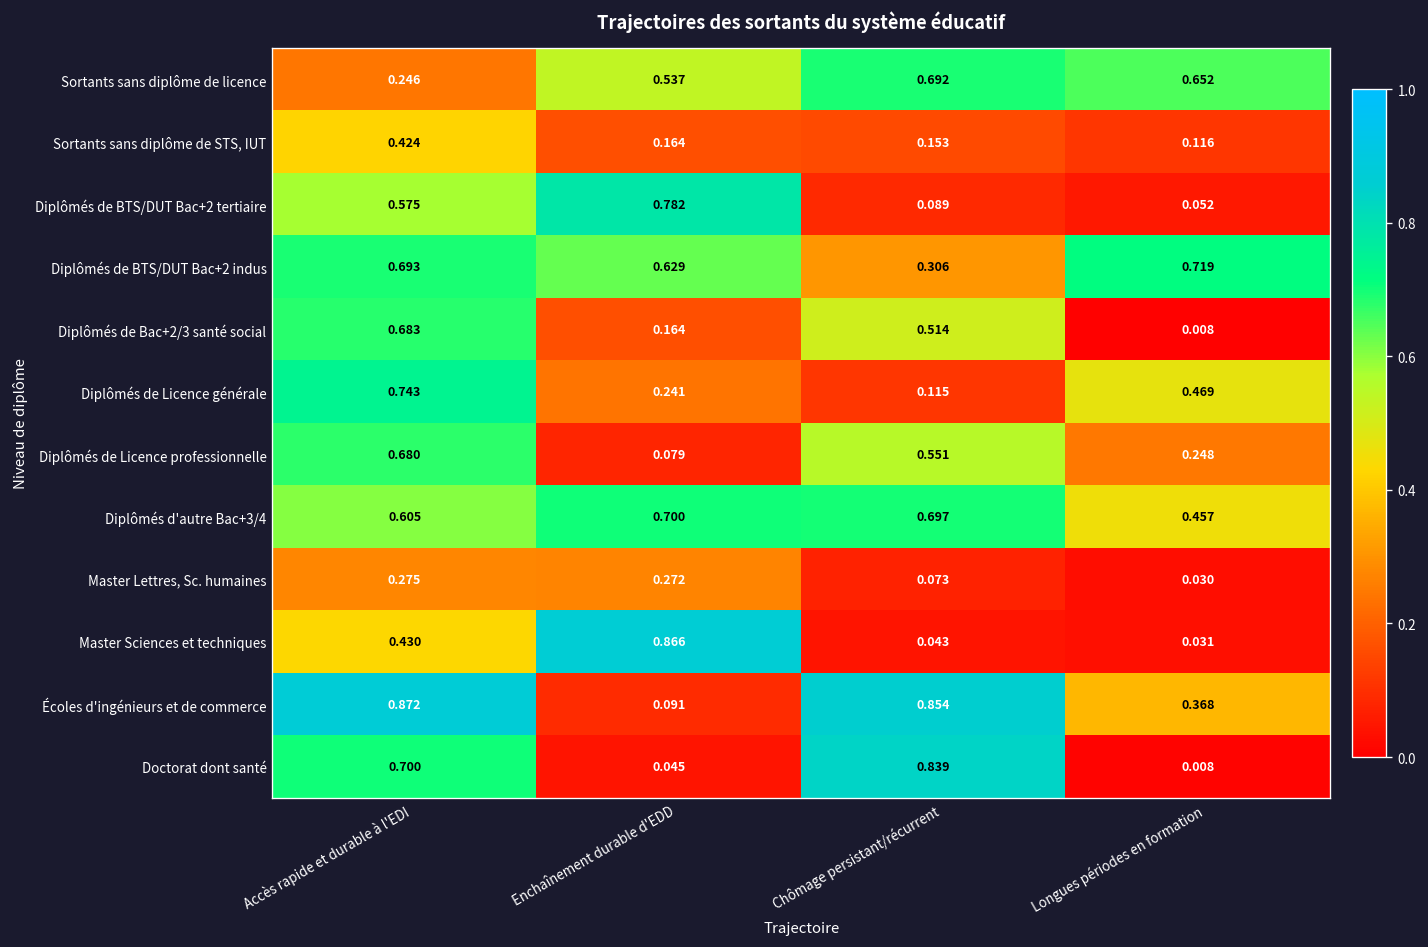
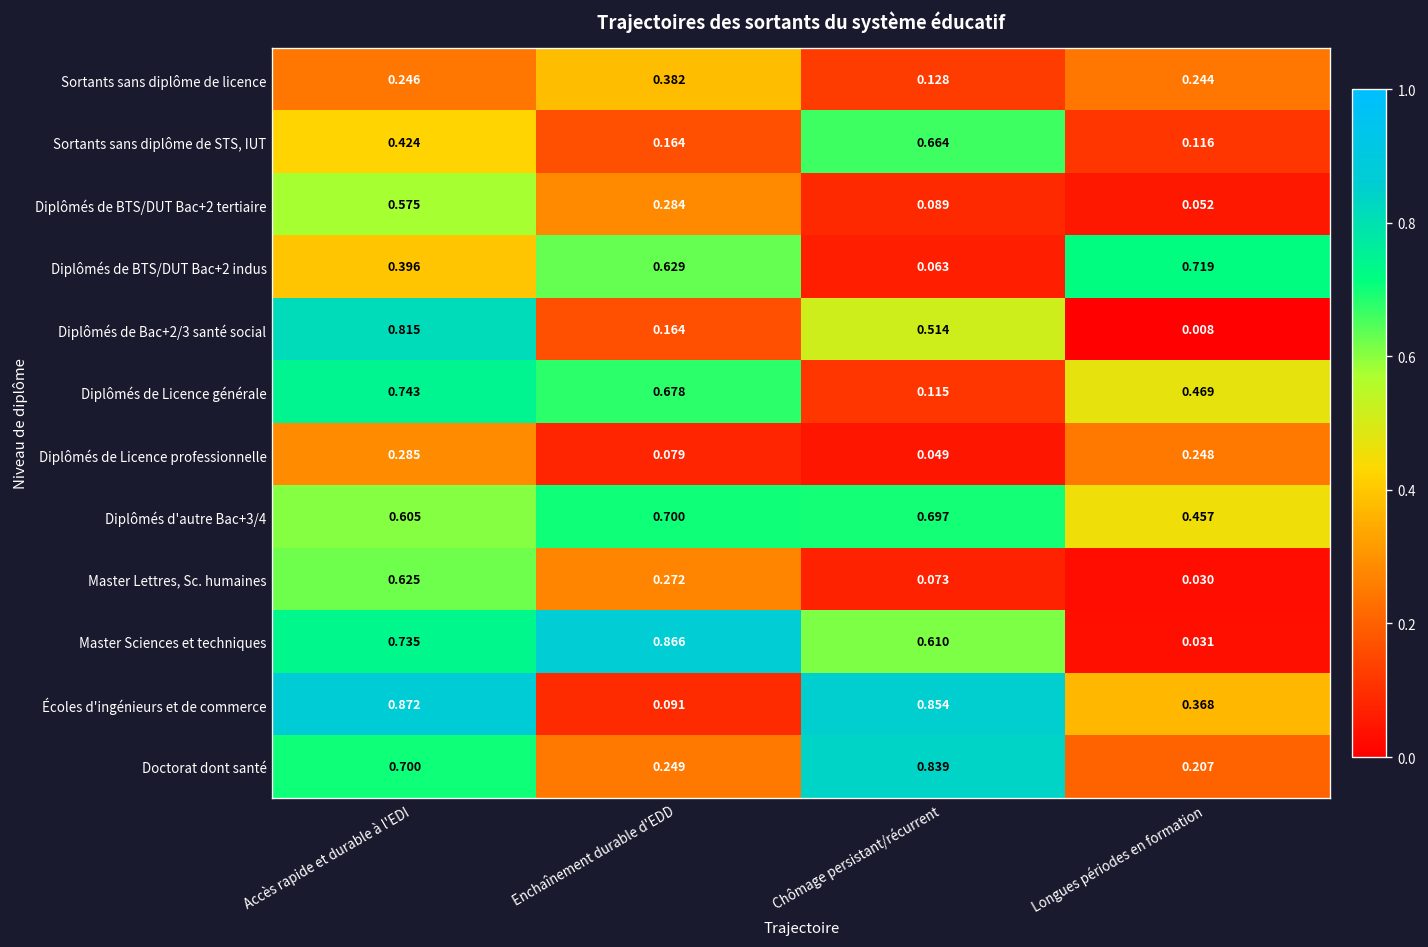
  {
    "Sortants sans diplôme de licence": {
      "Accès rapide et durable à l'EDI": 0.246,
-     "Enchaînement durable d'EDD": 0.537,
-     "Chômage persistant/récurrent": 0.692,
-     "Longues périodes en formation": 0.652
+     "Enchaînement durable d'EDD": 0.382,
+     "Chômage persistant/récurrent": 0.128,
+     "Longues périodes en formation": 0.244
    },
    "Sortants sans diplôme de STS, IUT": {
      "Accès rapide et durable à l'EDI": 0.424,
      "Enchaînement durable d'EDD": 0.164,
-     "Chômage persistant/récurrent": 0.153,
+     "Chômage persistant/récurrent": 0.664,
      "Longues périodes en formation": 0.116
    },
    "Diplômés de BTS/DUT Bac+2 tertiaire": {
      "Accès rapide et durable à l'EDI": 0.575,
-     "Enchaînement durable d'EDD": 0.782,
+     "Enchaînement durable d'EDD": 0.284,
      "Chômage persistant/récurrent": 0.089,
      "Longues périodes en formation": 0.052
    },
    "Diplômés de BTS/DUT Bac+2 indus": {
-     "Accès rapide et durable à l'EDI": 0.693,
+     "Accès rapide et durable à l'EDI": 0.396,
      "Enchaînement durable d'EDD": 0.629,
-     "Chômage persistant/récurrent": 0.306,
+     "Chômage persistant/récurrent": 0.063,
      "Longues périodes en formation": 0.719
    },
    "Diplômés de Bac+2/3 santé social": {
-     "Accès rapide et durable à l'EDI": 0.683,
+     "Accès rapide et durable à l'EDI": 0.815,
      "Enchaînement durable d'EDD": 0.164,
      "Chômage persistant/récurrent": 0.514,
      "Longues périodes en formation": 0.008
    },
    "Diplômés de Licence générale": {
      "Accès rapide et durable à l'EDI": 0.743,
-     "Enchaînement durable d'EDD": 0.241,
+     "Enchaînement durable d'EDD": 0.678,
      "Chômage persistant/récurrent": 0.115,
      "Longues périodes en formation": 0.469
    },
    "Diplômés de Licence professionnelle": {
-     "Accès rapide et durable à l'EDI": 0.680,
+     "Accès rapide et durable à l'EDI": 0.285,
      "Enchaînement durable d'EDD": 0.079,
-     "Chômage persistant/récurrent": 0.551,
+     "Chômage persistant/récurrent": 0.049,
      "Longues périodes en formation": 0.248
    },
    "Diplômés d'autre Bac+3/4": {
      "Accès rapide et durable à l'EDI": 0.605,
      "Enchaînement durable d'EDD": 0.700,
      "Chômage persistant/récurrent": 0.697,
      "Longues périodes en formation": 0.457
    },
    "Master Lettres, Sc. humaines": {
-     "Accès rapide et durable à l'EDI": 0.275,
+     "Accès rapide et durable à l'EDI": 0.625,
      "Enchaînement durable d'EDD": 0.272,
      "Chômage persistant/récurrent": 0.073,
      "Longues périodes en formation": 0.030
    },
    "Master Sciences et techniques": {
-     "Accès rapide et durable à l'EDI": 0.430,
+     "Accès rapide et durable à l'EDI": 0.735,
      "Enchaînement durable d'EDD": 0.866,
-     "Chômage persistant/récurrent": 0.043,
+     "Chômage persistant/récurrent": 0.610,
      "Longues périodes en formation": 0.031
    },
    "Écoles d'ingénieurs et de commerce": {
      "Accès rapide et durable à l'EDI": 0.872,
      "Enchaînement durable d'EDD": 0.091,
      "Chômage persistant/récurrent": 0.854,
      "Longues périodes en formation": 0.368
    },
    "Doctorat dont santé": {
      "Accès rapide et durable à l'EDI": 0.700,
-     "Enchaînement durable d'EDD": 0.045,
+     "Enchaînement durable d'EDD": 0.249,
      "Chômage persistant/récurrent": 0.839,
-     "Longues périodes en formation": 0.008
+     "Longues périodes en formation": 0.207
    }
  }
